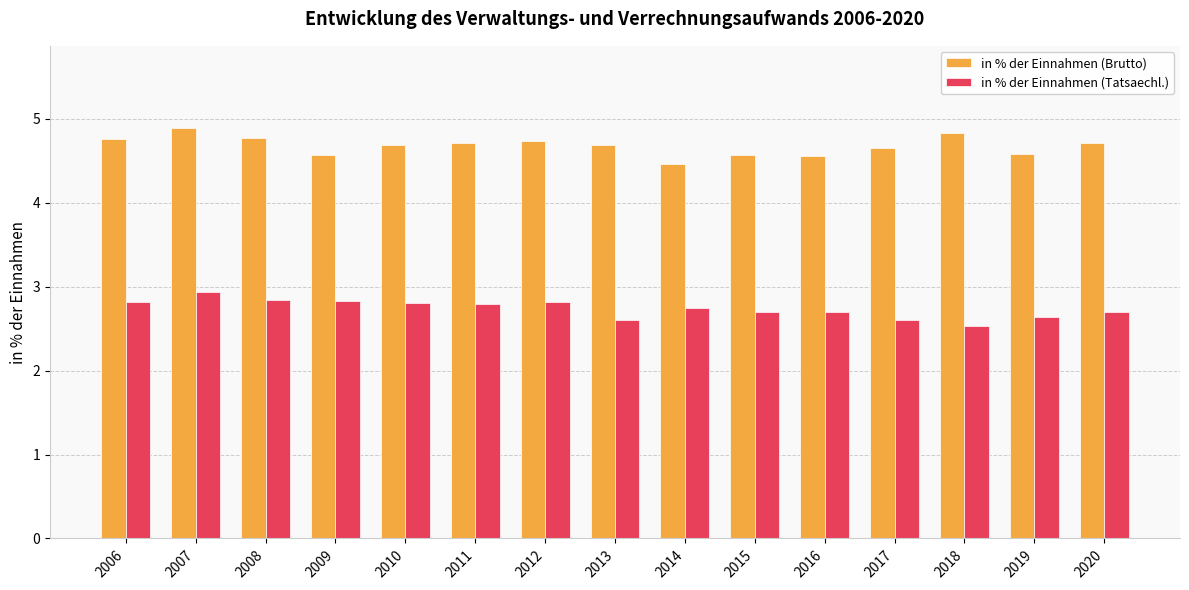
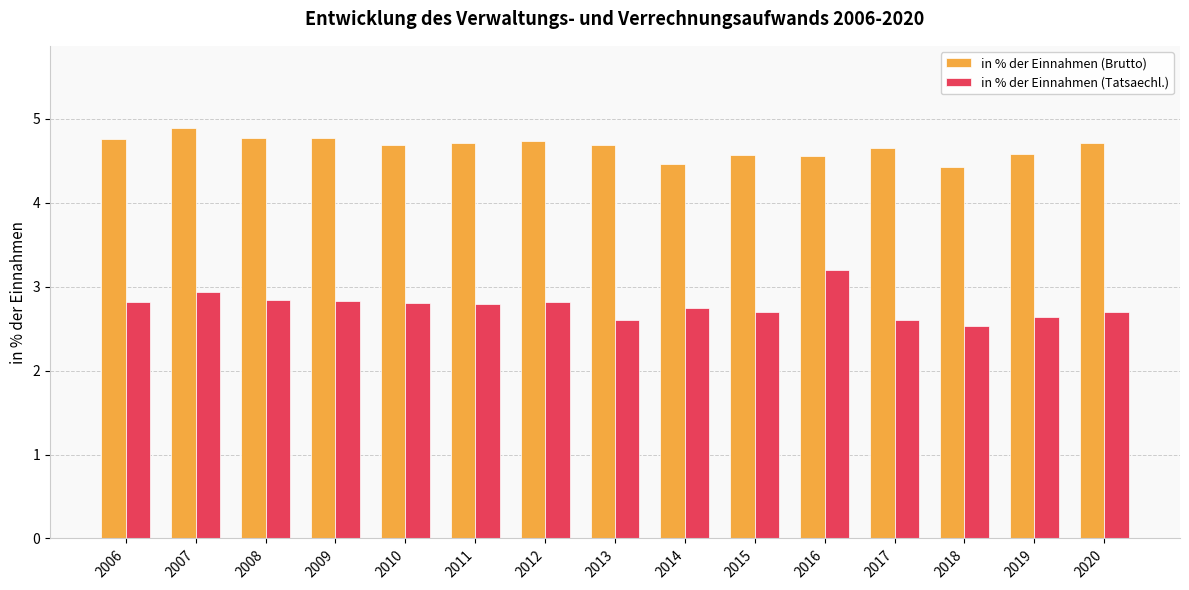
  {
    "in % der Einnahmen (Brutto)": {
      "2006": 4.8,
      "2007": 4.9,
      "2008": 4.8,
-     "2009": 4.6,
+     "2009": 4.8,
      "2010": 4.7,
      "2011": 4.7,
      "2012": 4.7,
      "2013": 4.7,
      "2014": 4.5,
      "2015": 4.6,
      "2016": 4.6,
      "2017": 4.7,
-     "2018": 4.8,
+     "2018": 4.4,
      "2019": 4.6,
      "2020": 4.7
    },
    "in % der Einnahmen (Tatsaechl.)": {
      "2006": 2.8,
      "2007": 2.9,
      "2008": 2.8,
      "2009": 2.8,
      "2010": 2.8,
      "2011": 2.8,
      "2012": 2.8,
      "2013": 2.6,
      "2014": 2.7,
      "2015": 2.7,
-     "2016": 2.7,
+     "2016": 3.2,
      "2017": 2.6,
      "2018": 2.5,
      "2019": 2.6,
      "2020": 2.7
    }
  }
